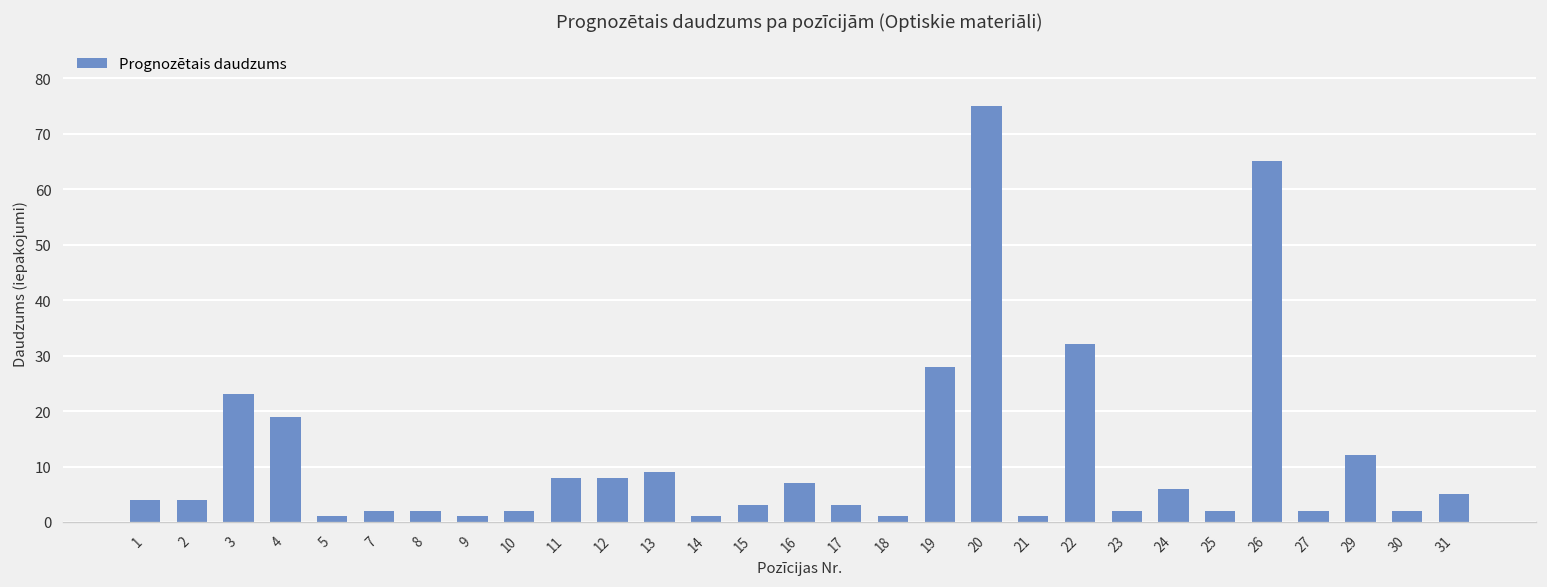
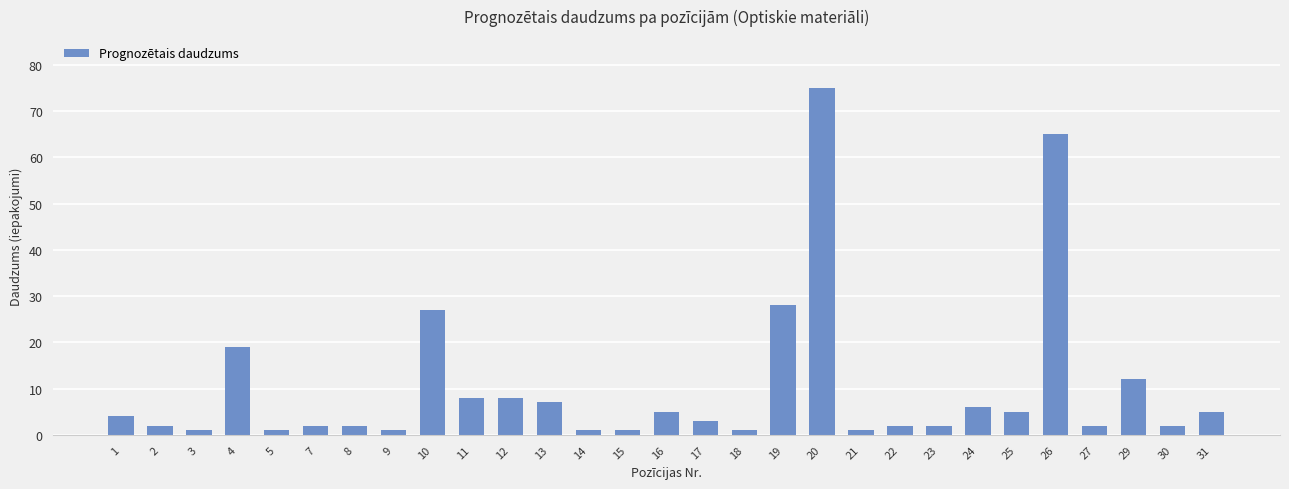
  {
    "1": 4,
-   "2": 4,
-   "3": 23,
+   "2": 2,
+   "3": 1,
    "4": 19,
    "5": 1,
    "7": 2,
    "8": 2,
    "9": 1,
-   "10": 2,
+   "10": 27,
    "11": 8,
    "12": 8,
-   "13": 9,
+   "13": 7,
    "14": 1,
-   "15": 3,
-   "16": 7,
+   "15": 1,
+   "16": 5,
    "17": 3,
    "18": 1,
    "19": 28,
    "20": 75,
    "21": 1,
-   "22": 32,
+   "22": 2,
    "23": 2,
    "24": 6,
-   "25": 2,
+   "25": 5,
    "26": 65,
    "27": 2,
    "29": 12,
    "30": 2,
    "31": 5
  }
